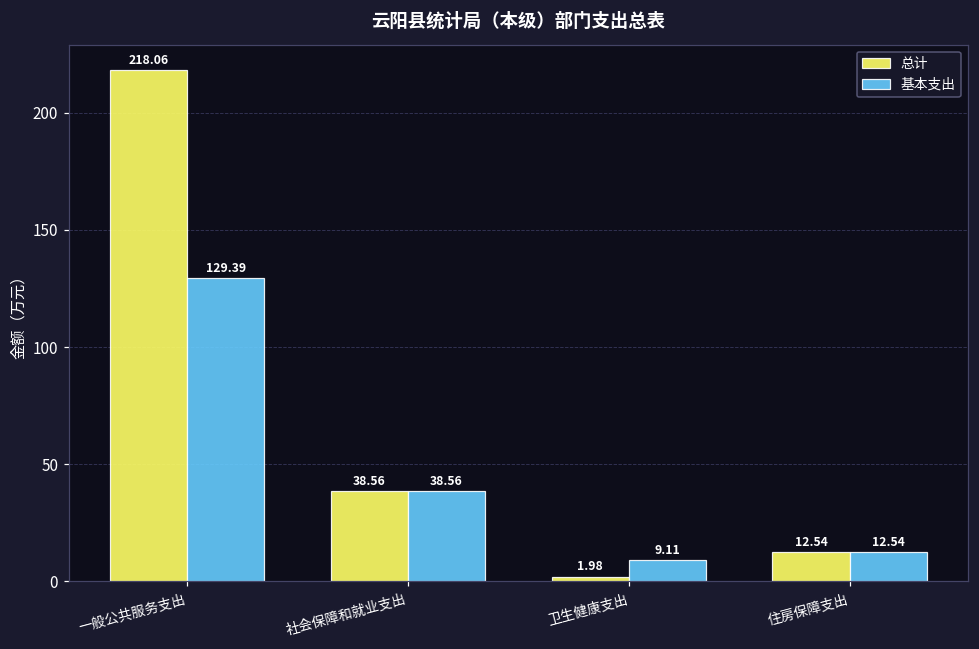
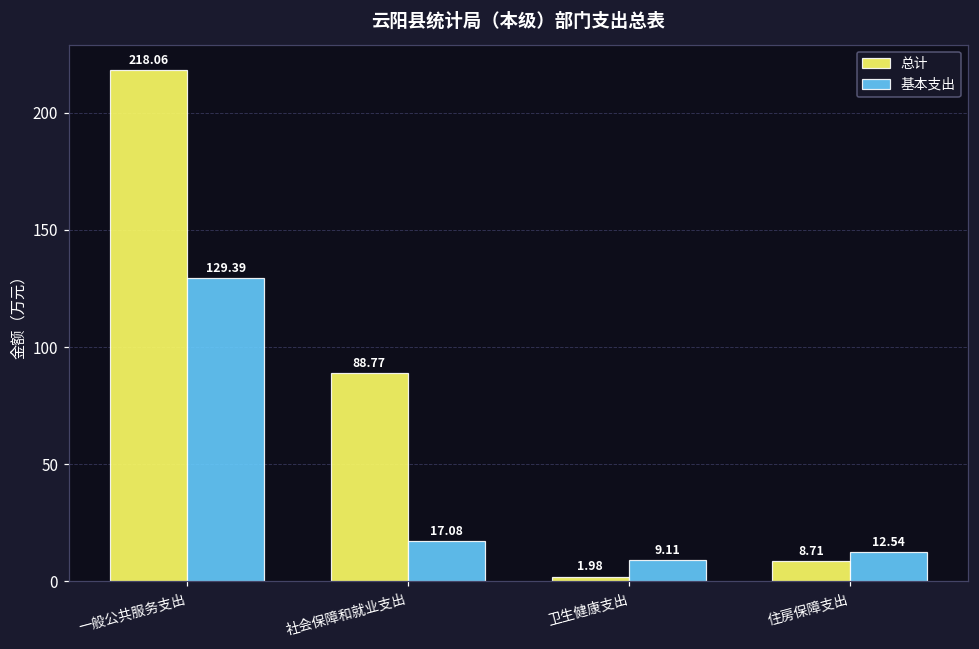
  {
    "总计": {
      "一般公共服务支出": 218.06,
-     "社会保障和就业支出": 38.56,
+     "社会保障和就业支出": 88.77,
      "卫生健康支出": 1.98,
-     "住房保障支出": 12.54
+     "住房保障支出": 8.71
    },
    "基本支出": {
      "一般公共服务支出": 129.39,
-     "社会保障和就业支出": 38.56,
+     "社会保障和就业支出": 17.08,
      "卫生健康支出": 9.11,
      "住房保障支出": 12.54
    }
  }
